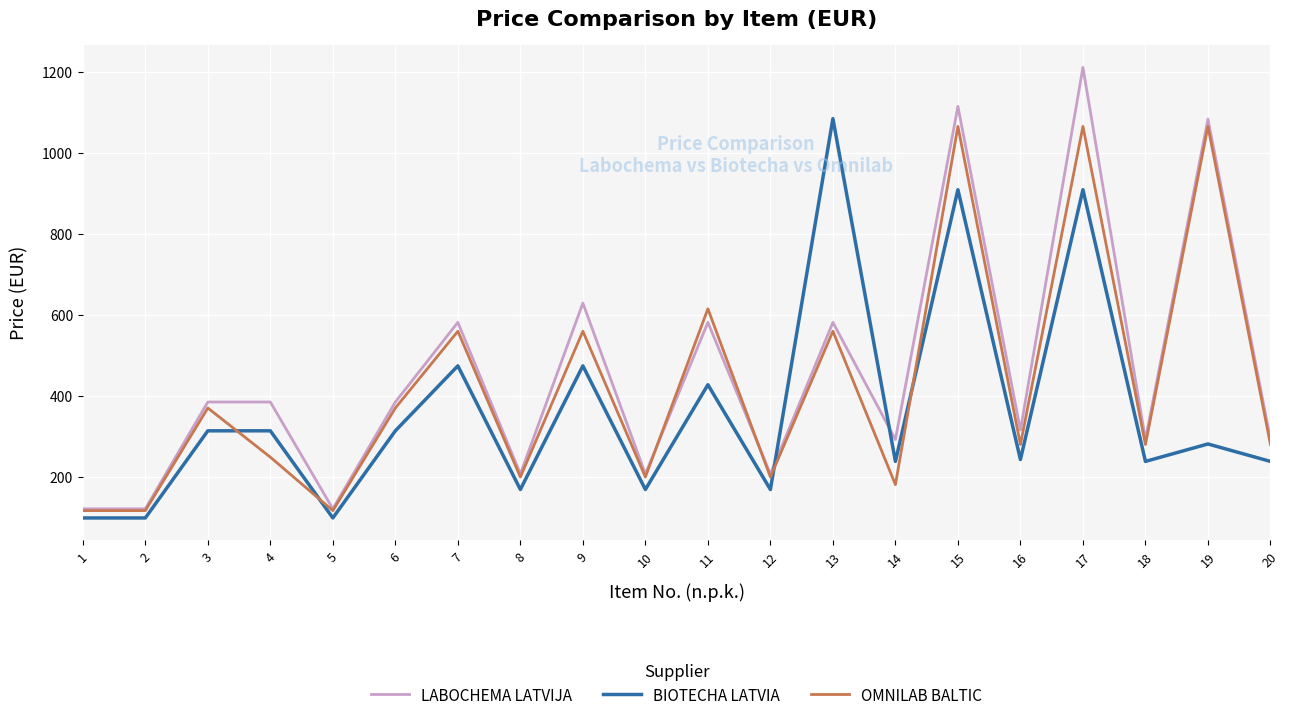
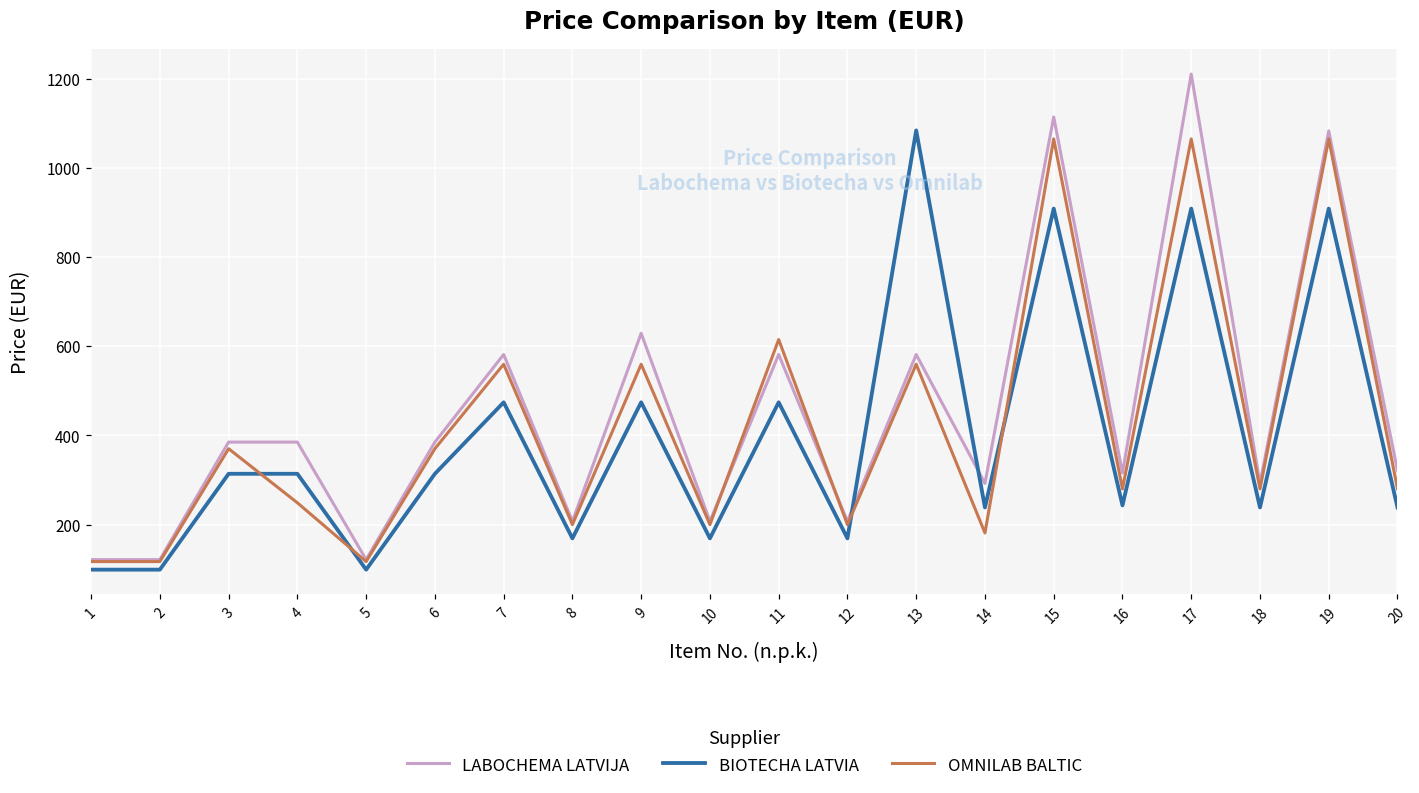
  {
    "LABOCHEMA LATVIJA": {
      "3": 390,
      "4": 390,
      "6": 390,
      "7": 580,
      "8": 210,
      "9": 630,
      "10": 210,
      "11": 580,
      "12": 210,
      "13": 580,
      "14": 290,
      "15": 1110,
      "16": 320,
      "17": 1210,
      "18": 290,
      "19": 1080,
-     "20": 290
+     "20": 320
    },
    "BIOTECHA LATVIA": {
      "1": 100,
      "2": 100,
      "3": 310,
      "4": 310,
      "5": 100,
      "6": 310,
      "7": 470,
      "8": 170,
      "9": 470,
      "10": 170,
-     "11": 430,
+     "11": 470,
      "12": 170,
      "13": 1080,
      "14": 240,
      "15": 910,
      "16": 240,
      "17": 910,
      "18": 240,
-     "19": 280,
+     "19": 910,
      "20": 240
    },
    "OMNILAB BALTIC": {
      "3": 370,
      "4": 250,
      "6": 370,
      "7": 560,
      "8": 200,
      "9": 560,
      "10": 200,
      "11": 620,
      "12": 200,
      "13": 560,
      "14": 180,
      "15": 1060,
      "16": 280,
      "17": 1060,
      "18": 280,
      "19": 1060,
      "20": 280
    }
  }
